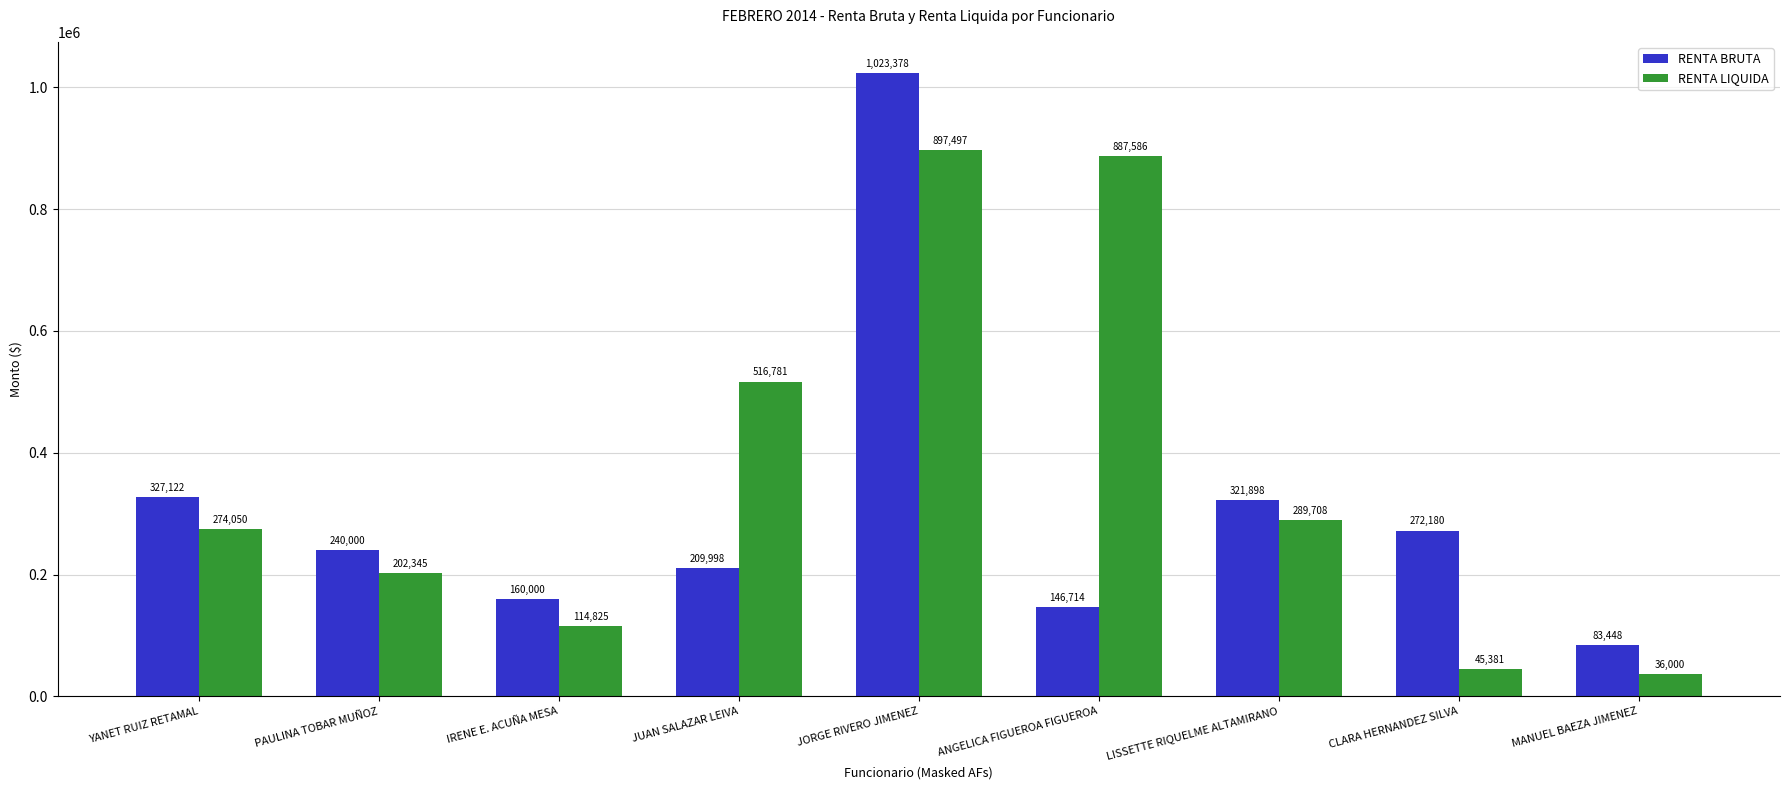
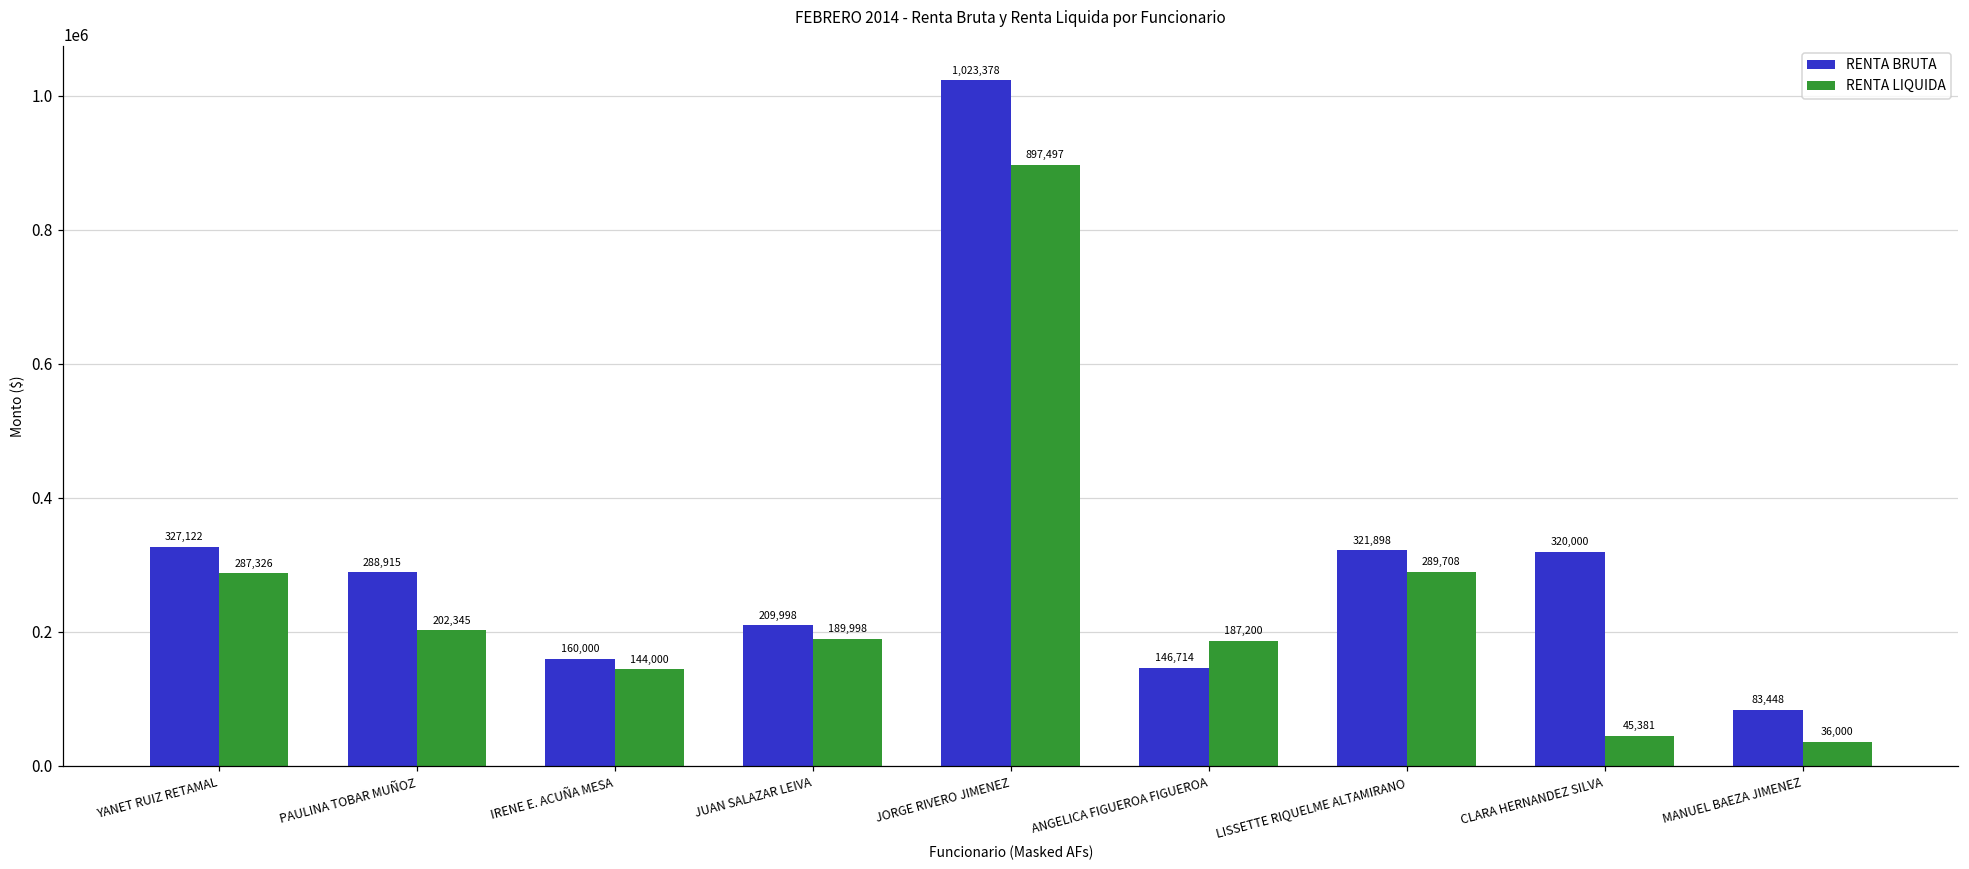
  {
    "RENTA BRUTA": {
      "YANET RUIZ RETAMAL": "327,122",
-     "PAULINA TOBAR MUÑOZ": "240,000",
+     "PAULINA TOBAR MUÑOZ": "288,915",
      "IRENE E. ACUÑA MESA": "160,000",
      "JUAN SALAZAR LEIVA": "209,998",
      "JORGE RIVERO JIMENEZ": "1,023,378",
      "ANGELICA FIGUEROA FIGUEROA": "146,714",
      "LISSETTE RIQUELME ALTAMIRANO": "321,898",
-     "CLARA HERNANDEZ SILVA": "272,180",
+     "CLARA HERNANDEZ SILVA": "320,000",
      "MANUEL BAEZA JIMENEZ": "83,448"
    },
    "RENTA LIQUIDA": {
-     "YANET RUIZ RETAMAL": "274,050",
+     "YANET RUIZ RETAMAL": "287,326",
      "PAULINA TOBAR MUÑOZ": "202,345",
-     "IRENE E. ACUÑA MESA": "114,825",
-     "JUAN SALAZAR LEIVA": "516,781",
+     "IRENE E. ACUÑA MESA": "144,000",
+     "JUAN SALAZAR LEIVA": "189,998",
      "JORGE RIVERO JIMENEZ": "897,497",
-     "ANGELICA FIGUEROA FIGUEROA": "887,586",
+     "ANGELICA FIGUEROA FIGUEROA": "187,200",
      "LISSETTE RIQUELME ALTAMIRANO": "289,708",
      "CLARA HERNANDEZ SILVA": "45,381",
      "MANUEL BAEZA JIMENEZ": "36,000"
    }
  }
